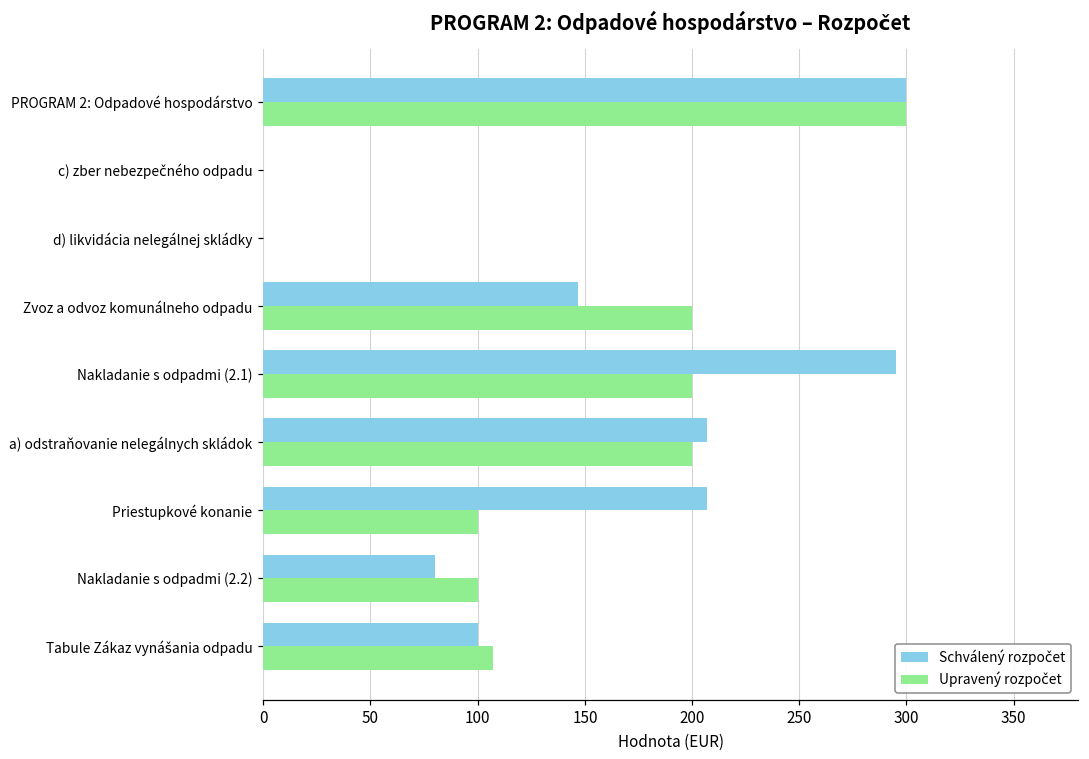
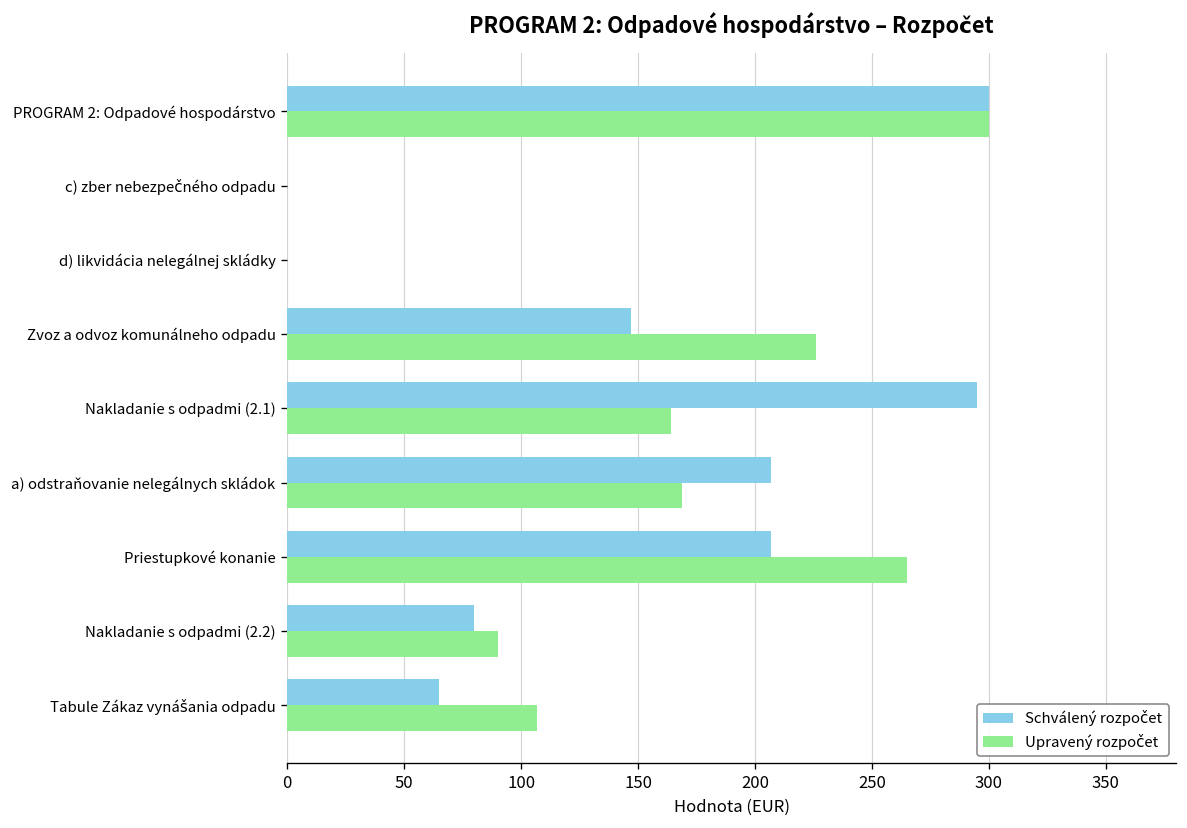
  {
    "Schválený rozpočet": {
      "PROGRAM 2: Odpadové hospodárstvo": 300,
      "c) zber nebezpečného odpadu": 0,
      "d) likvidácia nelegálnej skládky": 0,
      "Zvoz a odvoz komunálneho odpadu": 147,
      "Nakladanie s odpadmi (2.1)": 295,
      "a) odstraňovanie nelegálnych skládok": 207,
      "Priestupkové konanie": 207,
      "Nakladanie s odpadmi (2.2)": 80,
-     "Tabule Zákaz vynášania odpadu": 100
+     "Tabule Zákaz vynášania odpadu": 65
    },
    "Upravený rozpočet": {
      "PROGRAM 2: Odpadové hospodárstvo": 300,
      "c) zber nebezpečného odpadu": 0,
      "d) likvidácia nelegálnej skládky": 0,
-     "Zvoz a odvoz komunálneho odpadu": 200,
-     "Nakladanie s odpadmi (2.1)": 200,
-     "a) odstraňovanie nelegálnych skládok": 200,
-     "Priestupkové konanie": 100,
-     "Nakladanie s odpadmi (2.2)": 100,
+     "Zvoz a odvoz komunálneho odpadu": 226,
+     "Nakladanie s odpadmi (2.1)": 164,
+     "a) odstraňovanie nelegálnych skládok": 169,
+     "Priestupkové konanie": 265,
+     "Nakladanie s odpadmi (2.2)": 90,
      "Tabule Zákaz vynášania odpadu": 107
    }
  }
